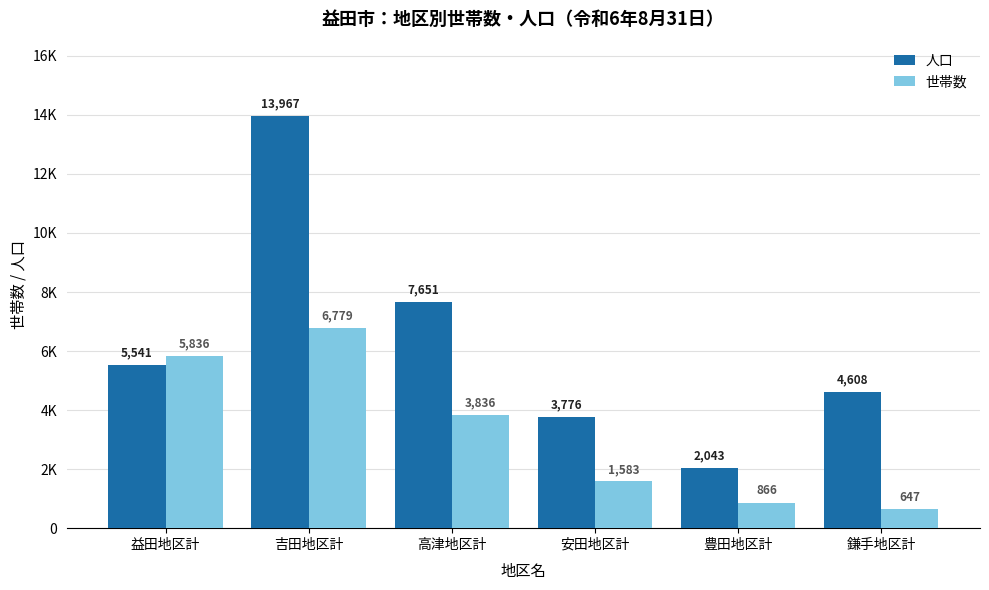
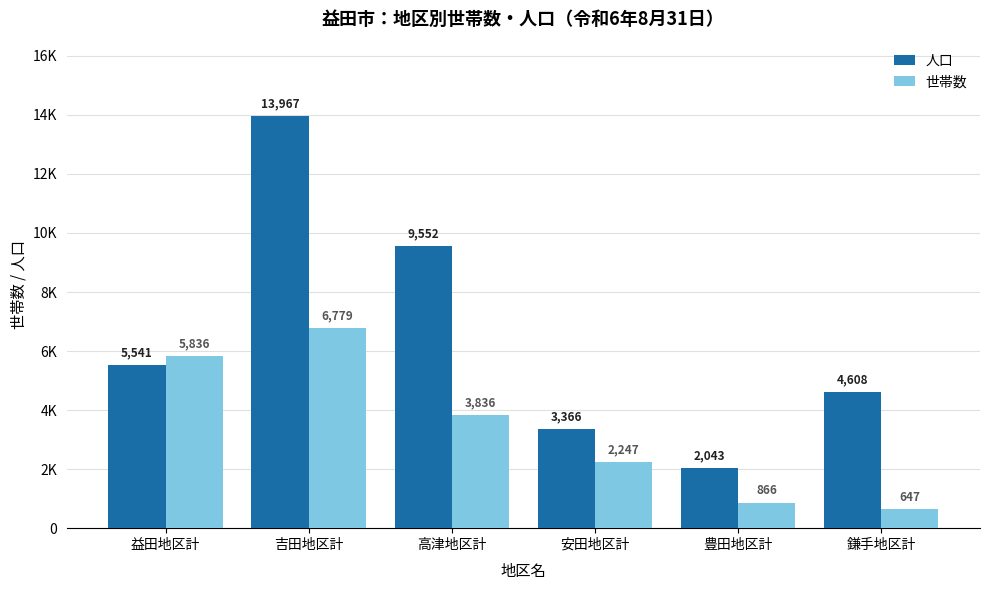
  {
    "人口": {
      "益田地区計": "5,541",
      "吉田地区計": "13,967",
-     "高津地区計": "7,651",
-     "安田地区計": "3,776",
+     "高津地区計": "9,552",
+     "安田地区計": "3,366",
      "豊田地区計": "2,043",
      "鎌手地区計": "4,608"
    },
    "世帯数": {
      "益田地区計": "5,836",
      "吉田地区計": "6,779",
      "高津地区計": "3,836",
-     "安田地区計": "1,583",
+     "安田地区計": "2,247",
      "豊田地区計": "866",
      "鎌手地区計": "647"
    }
  }
